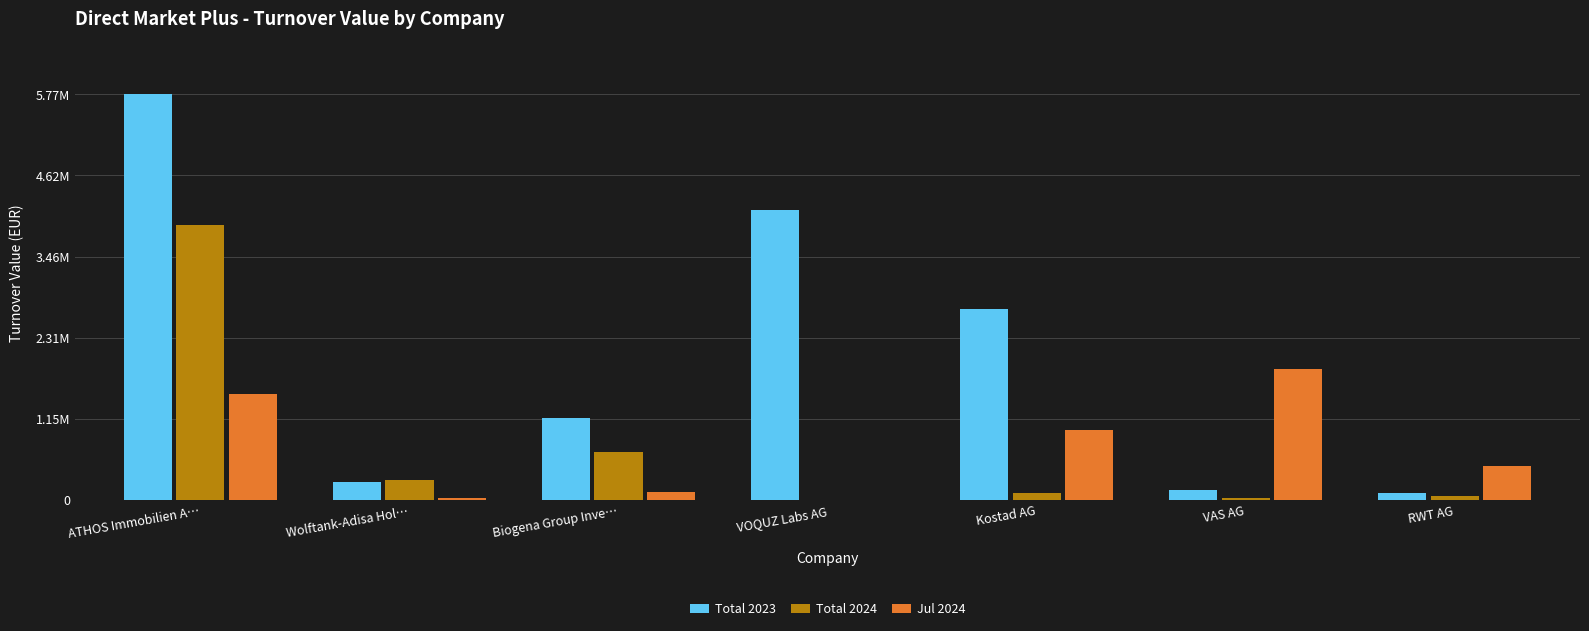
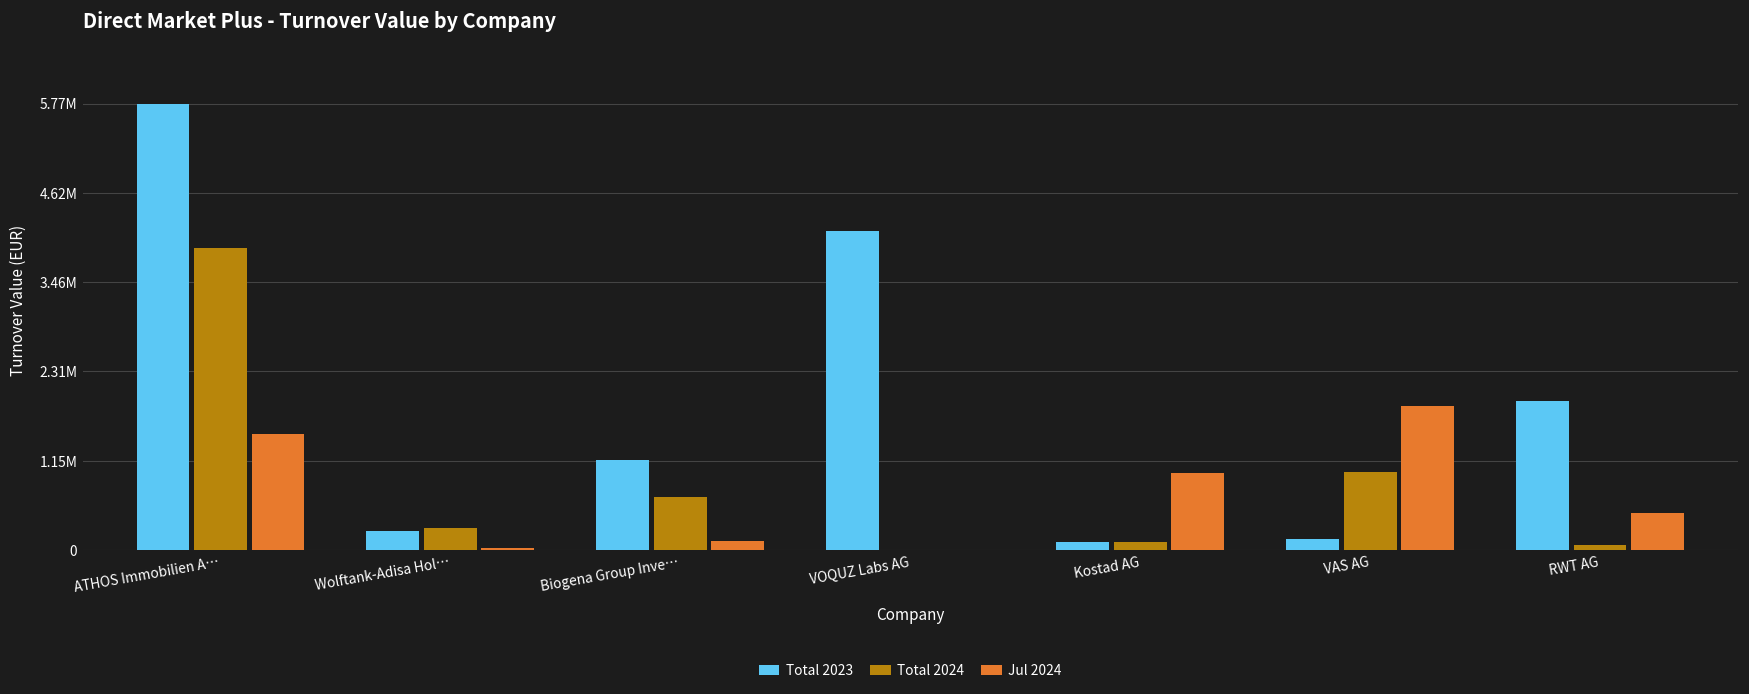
  {
    "Total 2023": {
      "ATHOS Immobilien A…": 5800000,
      "Wolftank-Adisa Hol…": 300000,
      "Biogena Group Inve…": 1200000,
      "VOQUZ Labs AG": 4100000,
-     "Kostad AG": 2700000,
+     "Kostad AG": 100000,
      "VAS AG": 100000,
-     "RWT AG": 100000
+     "RWT AG": 1900000
    },
    "Total 2024": {
      "ATHOS Immobilien A…": 3900000,
      "Wolftank-Adisa Hol…": 300000,
      "Biogena Group Inve…": 700000,
      "Kostad AG": 100000,
-     "VAS AG": 0,
+     "VAS AG": 1000000,
      "RWT AG": 100000
    },
    "Jul 2024": {
      "ATHOS Immobilien A…": 1500000,
      "Biogena Group Inve…": 100000,
      "VOQUZ Labs AG": 0,
      "Kostad AG": 1000000,
      "VAS AG": 1900000,
      "RWT AG": 500000
    }
  }
